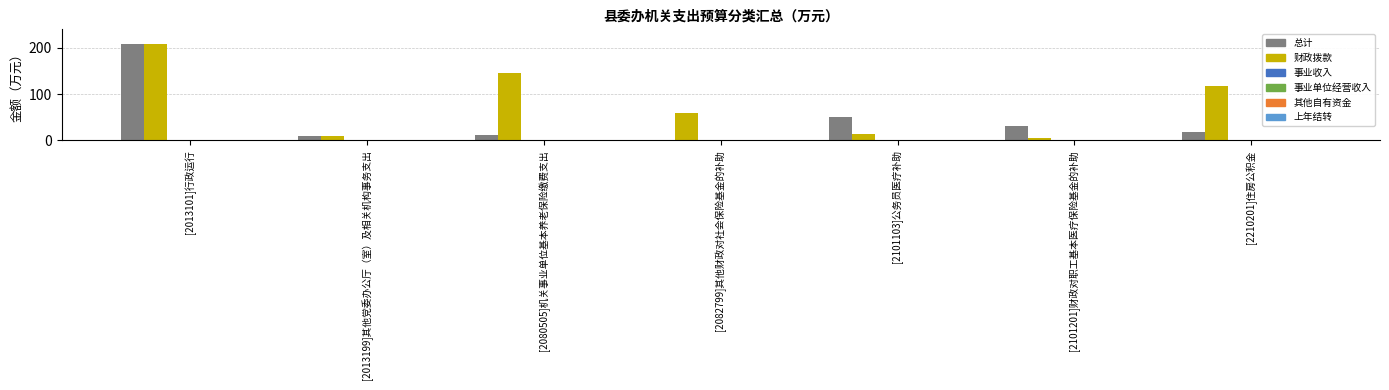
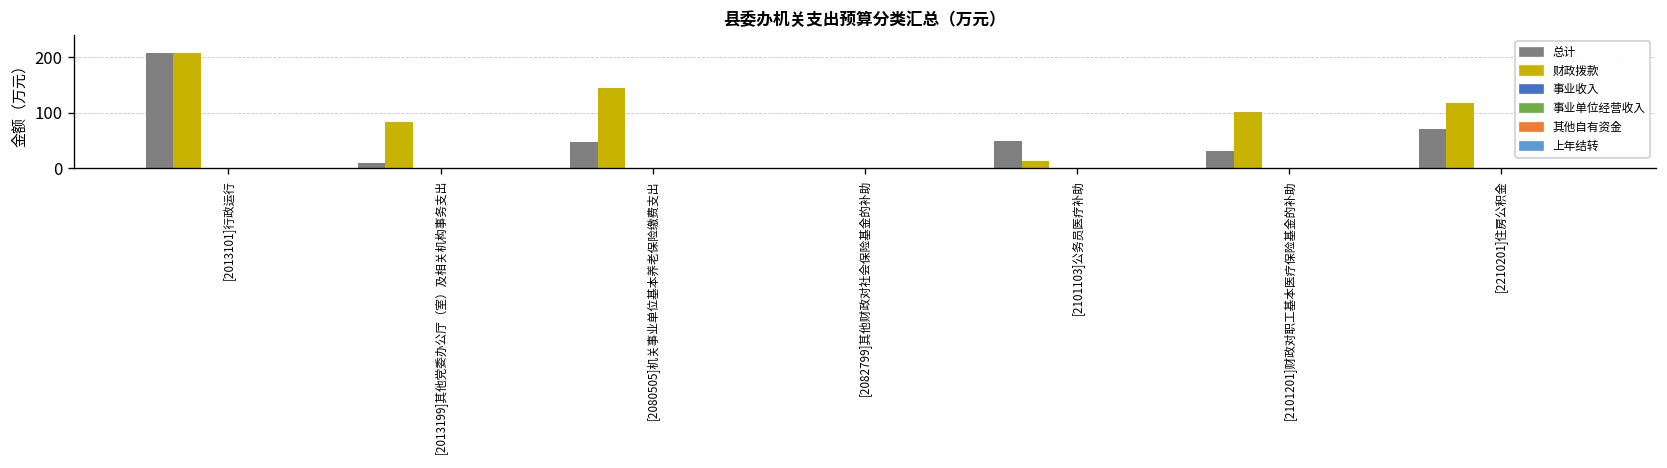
  {
    "总计": {
      "[2013101]行政运行": 210,
      "[2013199]其他党委办公厅（室）及相关机构事务支出": 10,
-     "[2080505]机关事业单位基本养老保险缴费支出": 10,
+     "[2080505]机关事业单位基本养老保险缴费支出": 50,
      "[2101103]公务员医疗补助": 50,
      "[2101201]财政对职工基本医疗保险基金的补助": 30,
-     "[2210201]住房公积金": 20
+     "[2210201]住房公积金": 70
    },
    "财政拨款": {
      "[2013101]行政运行": 210,
-     "[2013199]其他党委办公厅（室）及相关机构事务支出": 10,
+     "[2013199]其他党委办公厅（室）及相关机构事务支出": 80,
      "[2080505]机关事业单位基本养老保险缴费支出": 150,
-     "[2082799]其他财政对社会保险基金的补助": 60,
+     "[2082799]其他财政对社会保险基金的补助": 0,
      "[2101103]公务员医疗补助": 10,
-     "[2101201]财政对职工基本医疗保险基金的补助": 0,
+     "[2101201]财政对职工基本医疗保险基金的补助": 100,
      "[2210201]住房公积金": 120
    },
    "事业单位经营收入": {
      "[2013101]行政运行": 0,
      "[2013199]其他党委办公厅（室）及相关机构事务支出": 0,
      "[2080505]机关事业单位基本养老保险缴费支出": 0,
      "[2082799]其他财政对社会保险基金的补助": 0,
      "[2101103]公务员医疗补助": 0,
      "[2101201]财政对职工基本医疗保险基金的补助": 0,
      "[2210201]住房公积金": 0
    },
    "其他自有资金": {
      "[2013101]行政运行": 0,
      "[2013199]其他党委办公厅（室）及相关机构事务支出": 0,
      "[2080505]机关事业单位基本养老保险缴费支出": 0,
      "[2082799]其他财政对社会保险基金的补助": 0,
      "[2101103]公务员医疗补助": 0,
      "[2101201]财政对职工基本医疗保险基金的补助": 0,
      "[2210201]住房公积金": 0
    }
  }
